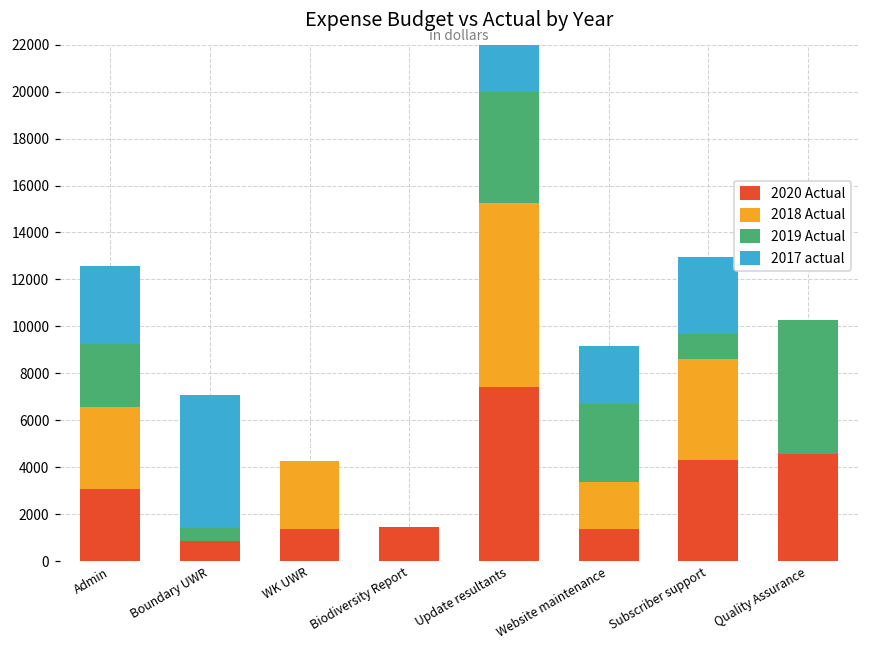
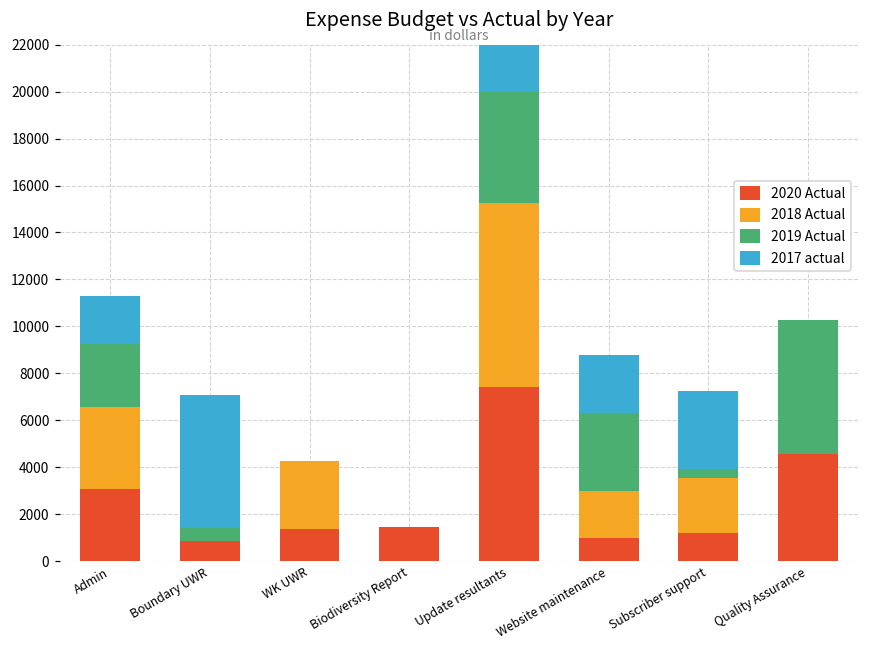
  {
    "2020 Actual": {
      "Admin": 3100,
      "Boundary UWR": 900,
      "WK UWR": 1400,
      "Biodiversity Report": 1400,
      "Update resultants": 7400,
-     "Website maintenance": 1400,
-     "Subscriber support": 4300,
+     "Website maintenance": 1000,
+     "Subscriber support": 1200,
      "Quality Assurance": 4600
    },
    "2018 Actual": {
      "Admin": 3500,
      "Boundary UWR": 0,
      "WK UWR": 2900,
      "Biodiversity Report": 0,
      "Update resultants": 7900,
      "Website maintenance": 2000,
-     "Subscriber support": 4300,
+     "Subscriber support": 2300,
      "Quality Assurance": 0
    },
    "2019 Actual": {
      "Admin": 2700,
      "Boundary UWR": 600,
      "WK UWR": 0,
      "Biodiversity Report": 0,
      "Update resultants": 4700,
      "Website maintenance": 3400,
-     "Subscriber support": 1000,
+     "Subscriber support": 400,
      "Quality Assurance": 5700
    },
    "2017 actual": {
-     "Admin": 3300,
+     "Admin": 2100,
      "Boundary UWR": 5700,
      "WK UWR": 0,
      "Biodiversity Report": 0,
      "Website maintenance": 2500,
      "Subscriber support": 3300,
      "Quality Assurance": 0
    }
  }
